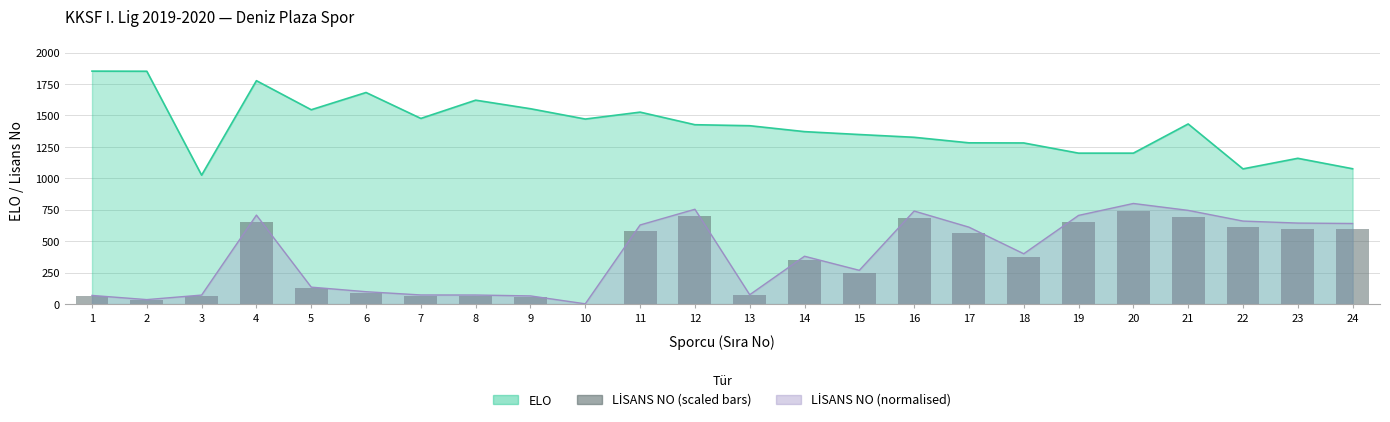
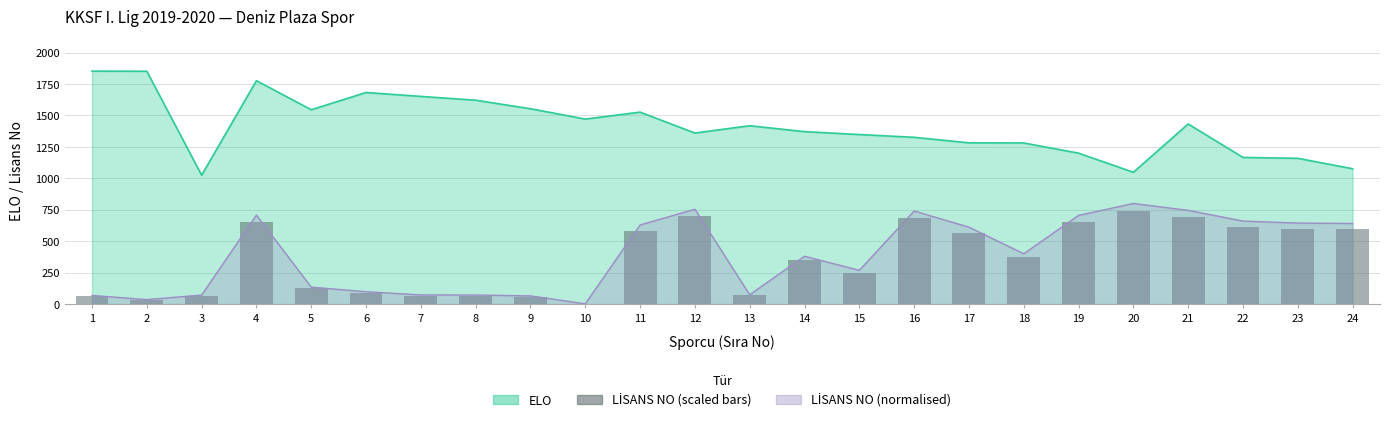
  {
    "ELO": {
      "1": 1850,
      "2": 1850,
      "3": 1030,
      "4": 1780,
      "5": 1550,
      "6": 1680,
-     "7": 1480,
+     "7": 1650,
      "8": 1620,
      "9": 1550,
      "10": 1470,
      "11": 1530,
-     "12": 1430,
+     "12": 1360,
      "13": 1420,
      "14": 1370,
      "15": 1350,
      "16": 1330,
      "17": 1280,
      "18": 1280,
      "19": 1200,
-     "20": 1200,
+     "20": 1050,
      "21": 1430,
-     "22": 1080,
+     "22": 1170,
      "23": 1160,
      "24": 1080
    }
  }
